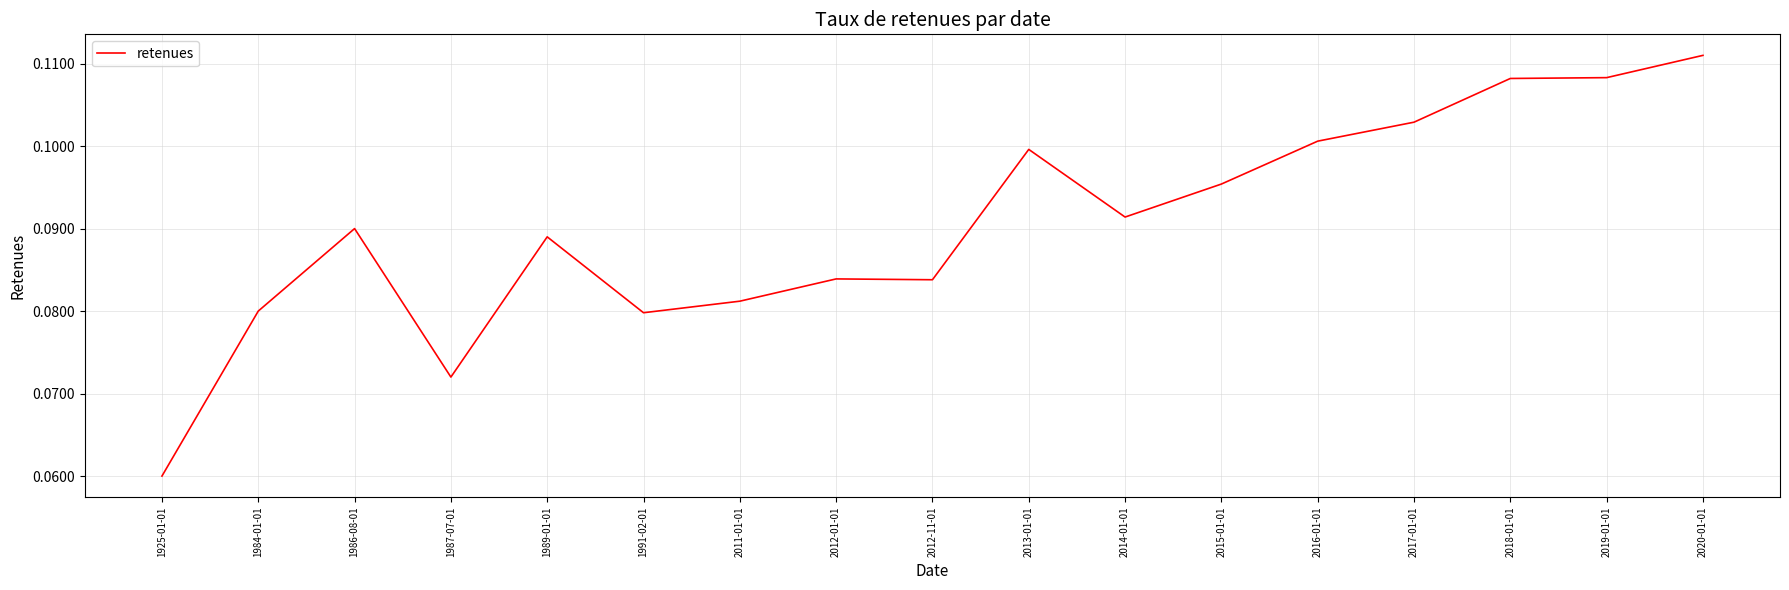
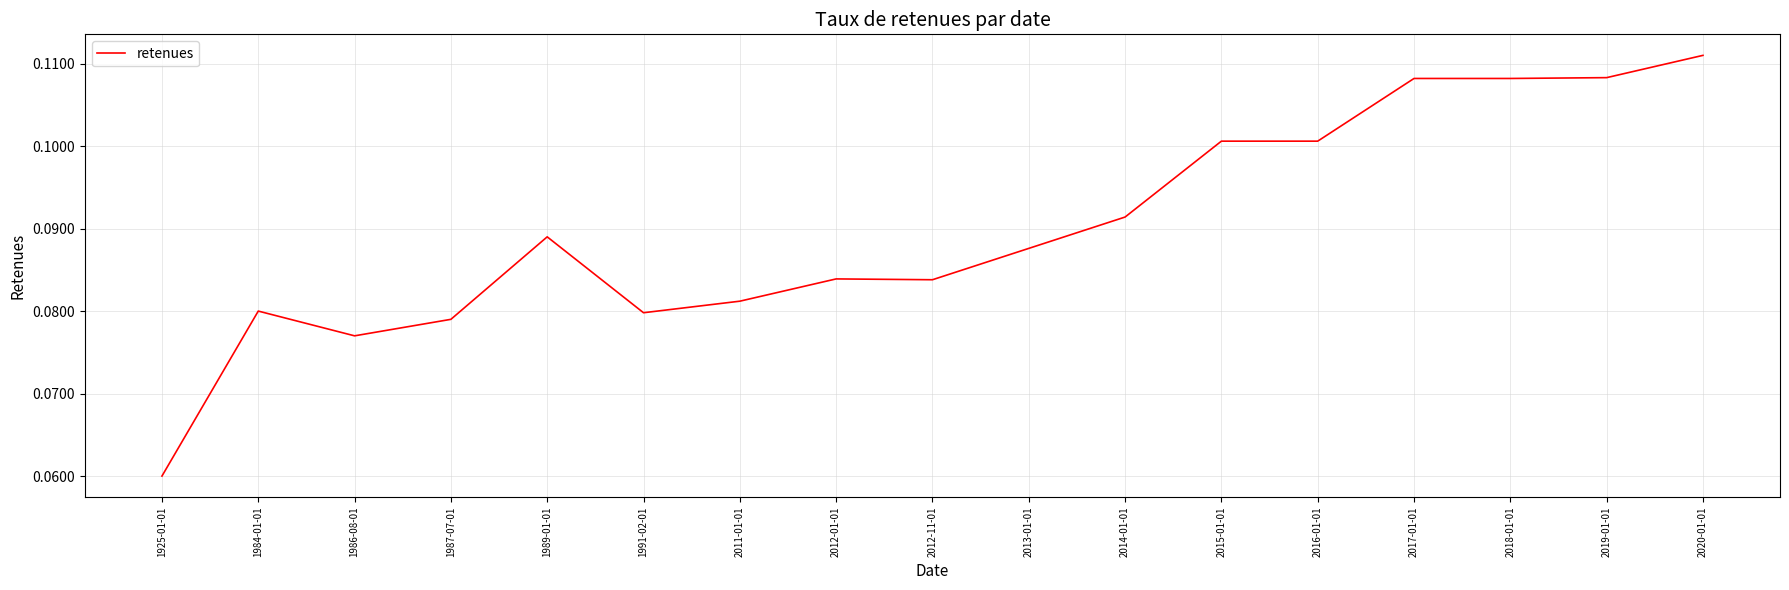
  {
    "1925-01-01": 0.060,
    "1984-01-01": 0.080,
-   "1986-08-01": 0.090,
-   "1987-07-01": 0.072,
+   "1986-08-01": 0.077,
+   "1987-07-01": 0.079,
    "1989-01-01": 0.089,
    "1991-02-01": 0.080,
    "2011-01-01": 0.081,
    "2012-01-01": 0.084,
    "2012-11-01": 0.084,
-   "2013-01-01": 0.100,
+   "2013-01-01": 0.088,
    "2014-01-01": 0.091,
-   "2015-01-01": 0.095,
+   "2015-01-01": 0.101,
    "2016-01-01": 0.101,
-   "2017-01-01": 0.103,
+   "2017-01-01": 0.108,
    "2018-01-01": 0.108,
    "2019-01-01": 0.108,
    "2020-01-01": 0.111
  }
